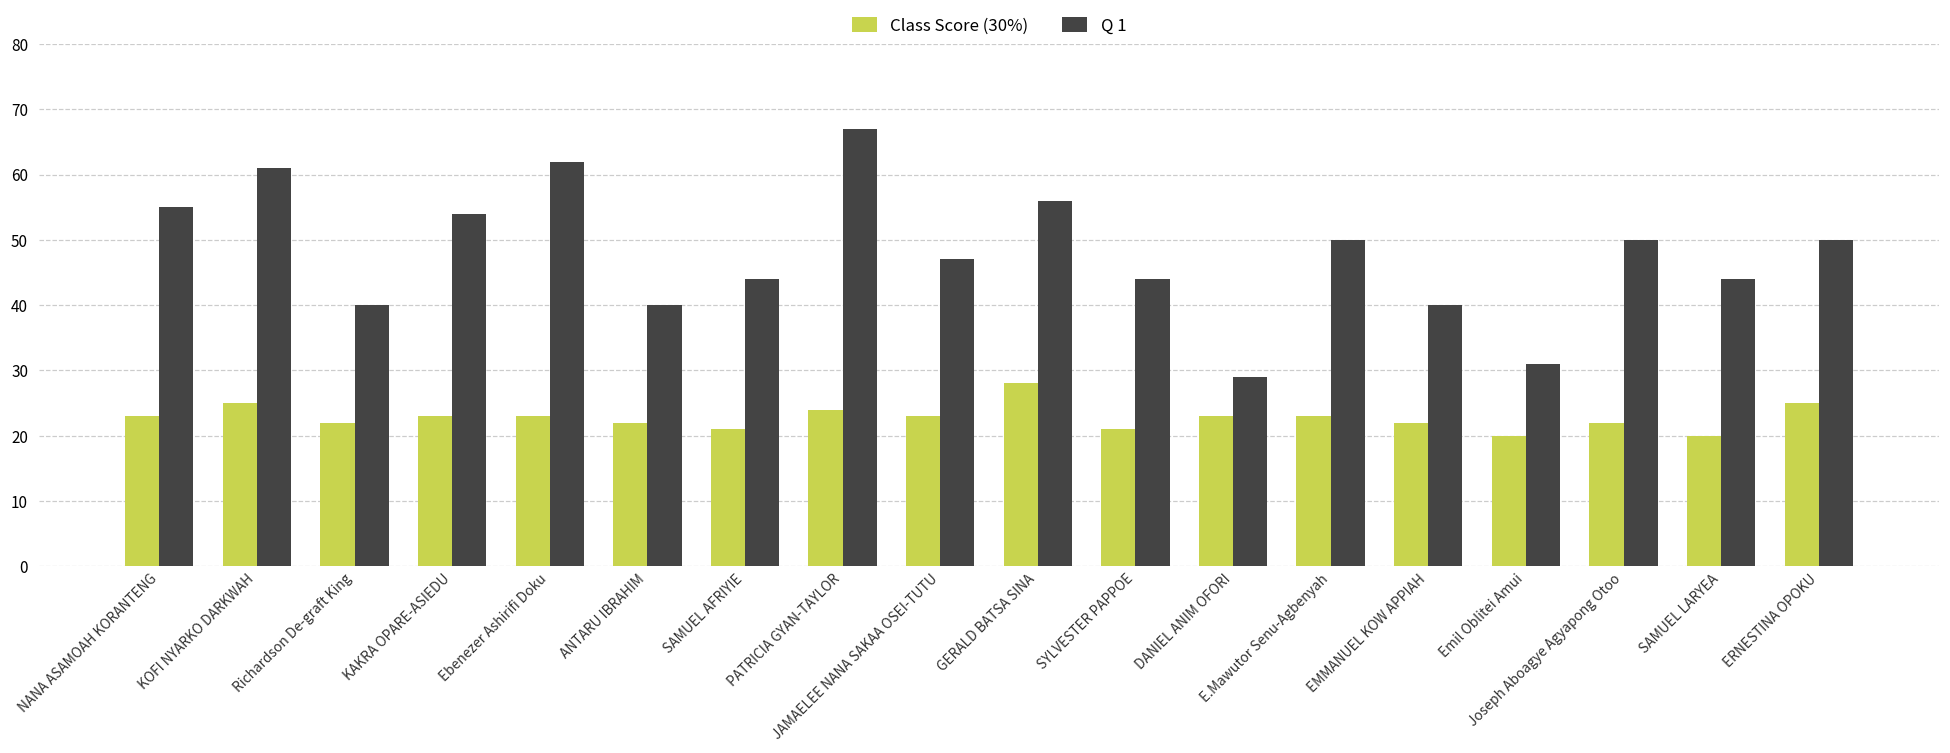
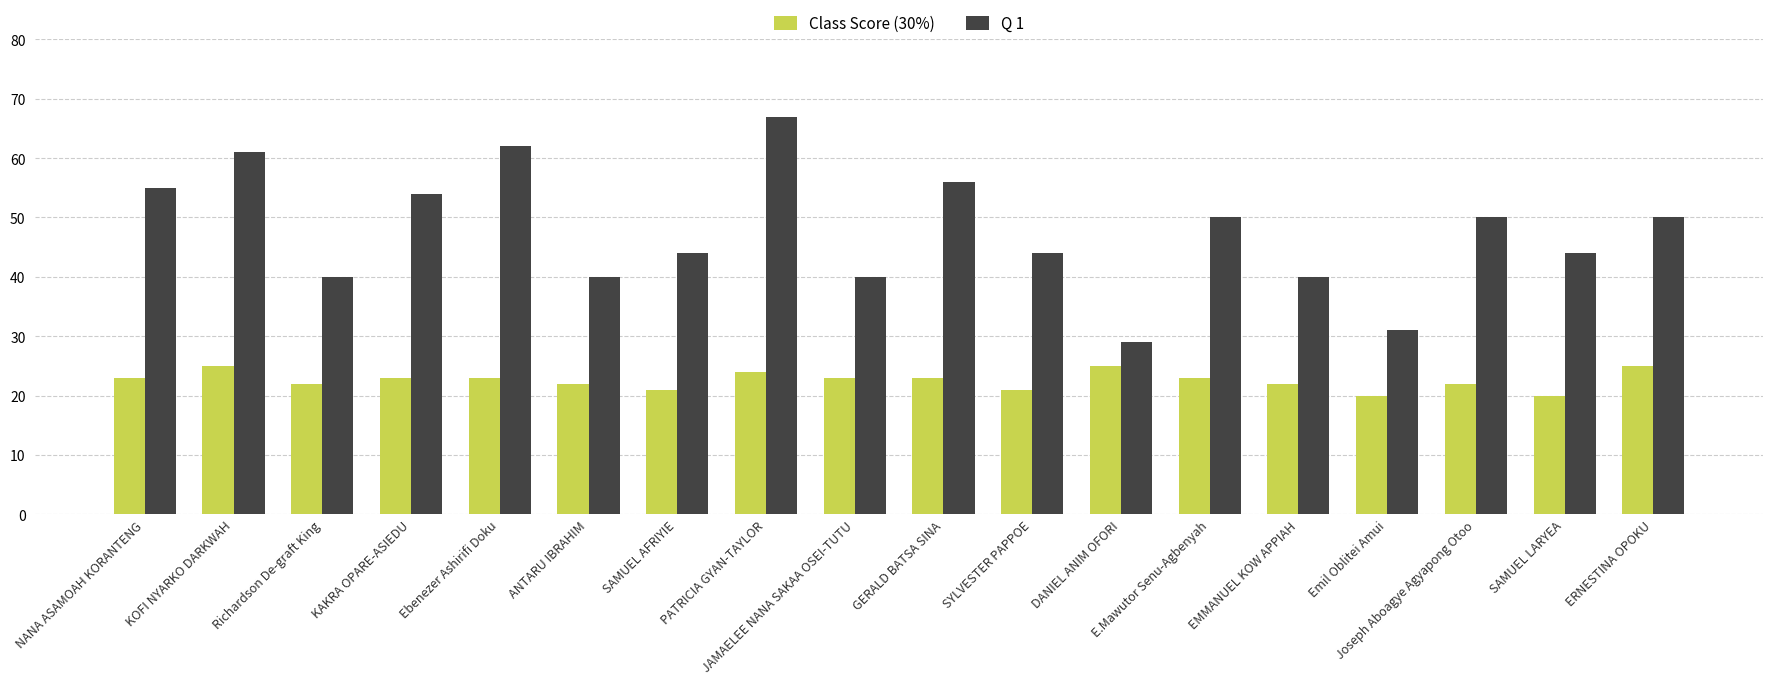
  {
    "Class Score (30%)": {
      "NANA ASAMOAH KORANTENG": 23,
      "KOFI NYARKO DARKWAH": 25,
      "Richardson De-graft King": 22,
      "KAKRA OPARE-ASIEDU": 23,
      "Ebenezer Ashirifi Doku": 23,
      "ANTARU IBRAHIM": 22,
      "SAMUEL AFRIYIE": 21,
      "PATRICIA GYAN-TAYLOR": 24,
      "JAMAELEE NANA SAKAA OSEI-TUTU": 23,
-     "GERALD BATSA SINA": 28,
+     "GERALD BATSA SINA": 23,
      "SYLVESTER PAPPOE": 21,
-     "DANIEL ANIM OFORI": 23,
+     "DANIEL ANIM OFORI": 25,
      "E.Mawutor Senu-Agbenyah": 23,
      "EMMANUEL KOW APPIAH": 22,
      "Emil Oblitei Amui": 20,
      "Joseph Aboagye Agyapong Otoo": 22,
      "SAMUEL LARYEA": 20,
      "ERNESTINA OPOKU": 25
    },
    "Q 1": {
      "NANA ASAMOAH KORANTENG": 55,
      "KOFI NYARKO DARKWAH": 61,
      "Richardson De-graft King": 40,
      "KAKRA OPARE-ASIEDU": 54,
      "Ebenezer Ashirifi Doku": 62,
      "ANTARU IBRAHIM": 40,
      "SAMUEL AFRIYIE": 44,
      "PATRICIA GYAN-TAYLOR": 67,
-     "JAMAELEE NANA SAKAA OSEI-TUTU": 47,
+     "JAMAELEE NANA SAKAA OSEI-TUTU": 40,
      "GERALD BATSA SINA": 56,
      "SYLVESTER PAPPOE": 44,
      "DANIEL ANIM OFORI": 29,
      "E.Mawutor Senu-Agbenyah": 50,
      "EMMANUEL KOW APPIAH": 40,
      "Emil Oblitei Amui": 31,
      "Joseph Aboagye Agyapong Otoo": 50,
      "SAMUEL LARYEA": 44,
      "ERNESTINA OPOKU": 50
    }
  }
